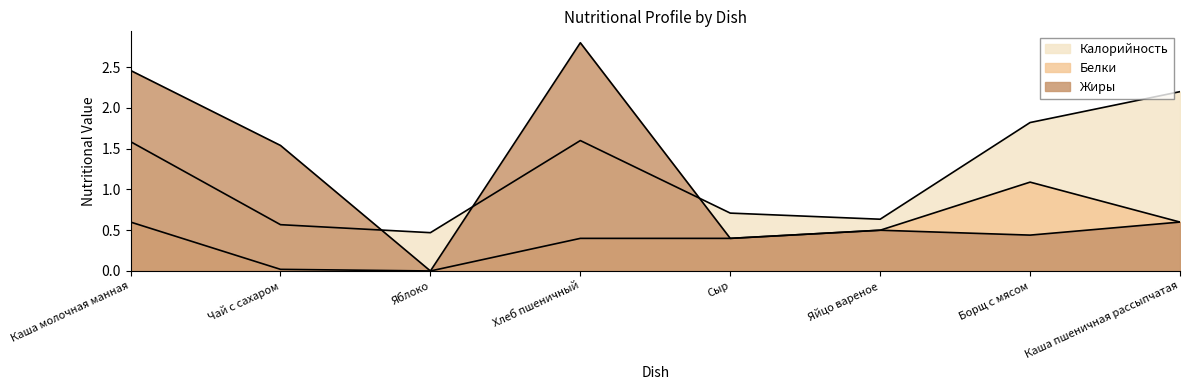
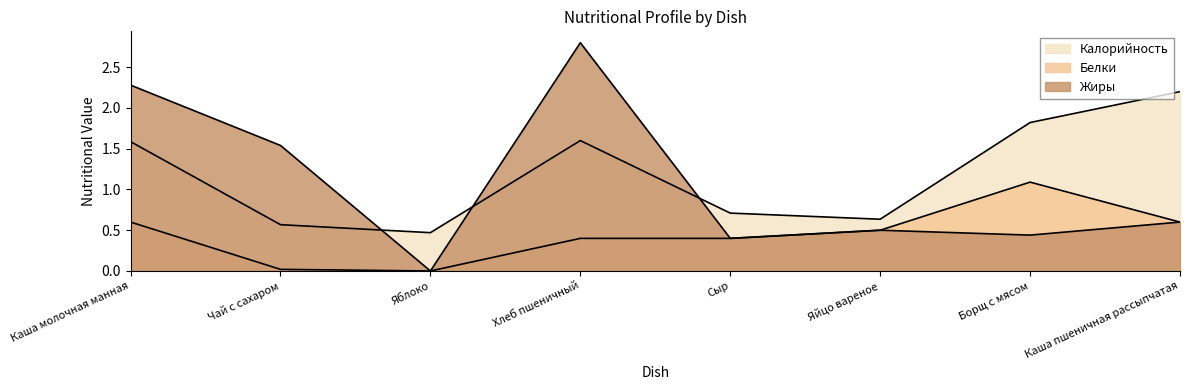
  {
    "Жиры": {
-     "Каша молочная манная": 2.5,
+     "Каша молочная манная": 2.3,
      "Чай с сахаром": 1.5,
      "Хлеб пшеничный": 2.8,
      "Борщ с мясом": 0.4
    }
  }
